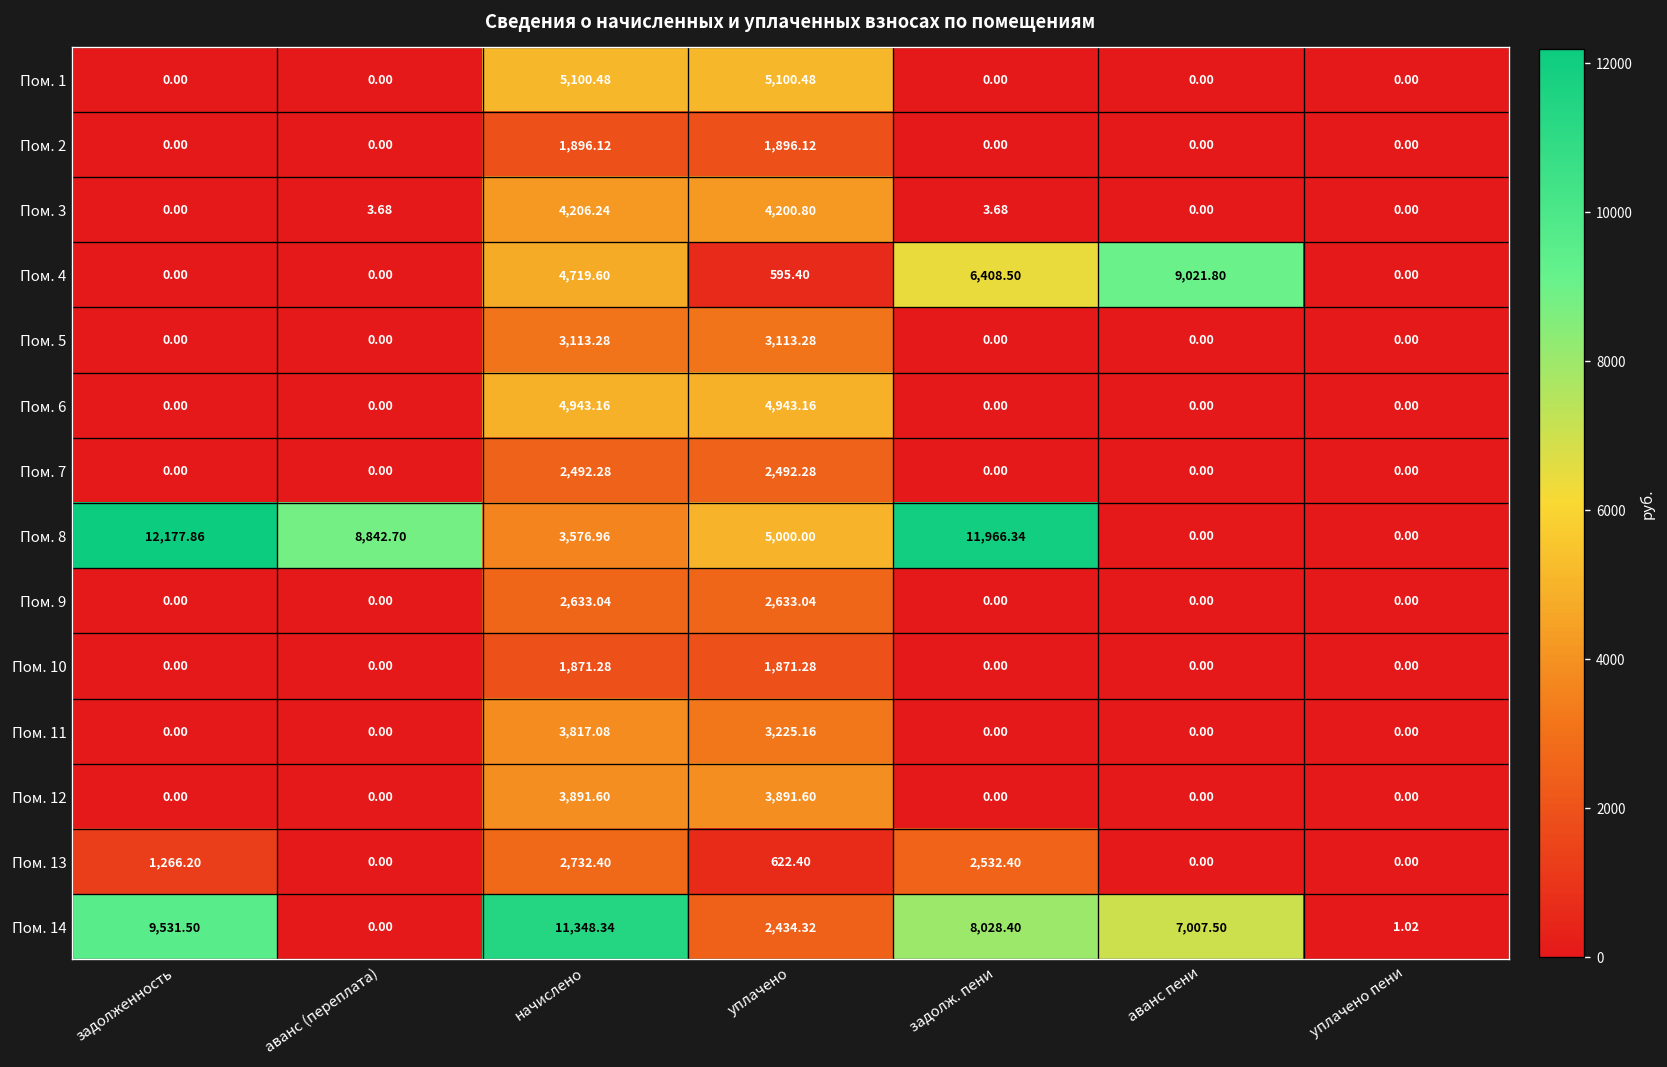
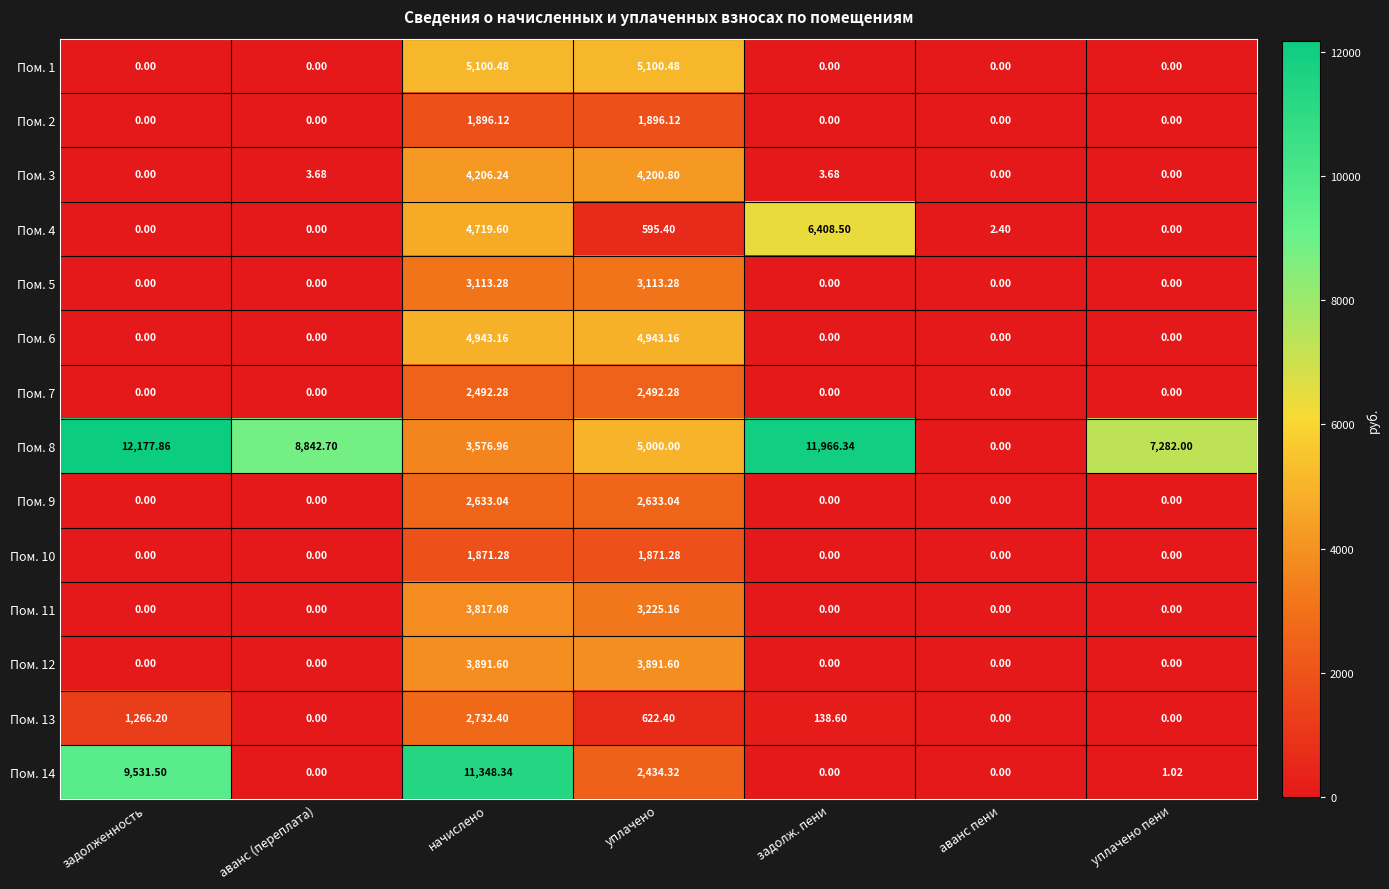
  {
    "Пом. 1": {
      "задолженность": "0.00",
      "аванс (переплата)": "0.00",
      "начислено": "5,100.48",
      "уплачено": "5,100.48",
      "задолж. пени": "0.00",
      "аванс пени": "0.00",
      "уплачено пени": "0.00"
    },
    "Пом. 2": {
      "задолженность": "0.00",
      "аванс (переплата)": "0.00",
      "начислено": "1,896.12",
      "уплачено": "1,896.12",
      "задолж. пени": "0.00",
      "аванс пени": "0.00",
      "уплачено пени": "0.00"
    },
    "Пом. 3": {
      "задолженность": "0.00",
      "аванс (переплата)": "3.68",
      "начислено": "4,206.24",
      "уплачено": "4,200.80",
      "задолж. пени": "3.68",
      "аванс пени": "0.00",
      "уплачено пени": "0.00"
    },
    "Пом. 4": {
      "задолженность": "0.00",
      "аванс (переплата)": "0.00",
      "начислено": "4,719.60",
      "уплачено": "595.40",
      "задолж. пени": "6,408.50",
-     "аванс пени": "9,021.80",
+     "аванс пени": "2.40",
      "уплачено пени": "0.00"
    },
    "Пом. 5": {
      "задолженность": "0.00",
      "аванс (переплата)": "0.00",
      "начислено": "3,113.28",
      "уплачено": "3,113.28",
      "задолж. пени": "0.00",
      "аванс пени": "0.00",
      "уплачено пени": "0.00"
    },
    "Пом. 6": {
      "задолженность": "0.00",
      "аванс (переплата)": "0.00",
      "начислено": "4,943.16",
      "уплачено": "4,943.16",
      "задолж. пени": "0.00",
      "аванс пени": "0.00",
      "уплачено пени": "0.00"
    },
    "Пом. 7": {
      "задолженность": "0.00",
      "аванс (переплата)": "0.00",
      "начислено": "2,492.28",
      "уплачено": "2,492.28",
      "задолж. пени": "0.00",
      "аванс пени": "0.00",
      "уплачено пени": "0.00"
    },
    "Пом. 8": {
      "задолженность": "12,177.86",
      "аванс (переплата)": "8,842.70",
      "начислено": "3,576.96",
      "уплачено": "5,000.00",
      "задолж. пени": "11,966.34",
      "аванс пени": "0.00",
-     "уплачено пени": "0.00"
+     "уплачено пени": "7,282.00"
    },
    "Пом. 9": {
      "задолженность": "0.00",
      "аванс (переплата)": "0.00",
      "начислено": "2,633.04",
      "уплачено": "2,633.04",
      "задолж. пени": "0.00",
      "аванс пени": "0.00",
      "уплачено пени": "0.00"
    },
    "Пом. 10": {
      "задолженность": "0.00",
      "аванс (переплата)": "0.00",
      "начислено": "1,871.28",
      "уплачено": "1,871.28",
      "задолж. пени": "0.00",
      "аванс пени": "0.00",
      "уплачено пени": "0.00"
    },
    "Пом. 11": {
      "задолженность": "0.00",
      "аванс (переплата)": "0.00",
      "начислено": "3,817.08",
      "уплачено": "3,225.16",
      "задолж. пени": "0.00",
      "аванс пени": "0.00",
      "уплачено пени": "0.00"
    },
    "Пом. 12": {
      "задолженность": "0.00",
      "аванс (переплата)": "0.00",
      "начислено": "3,891.60",
      "уплачено": "3,891.60",
      "задолж. пени": "0.00",
      "аванс пени": "0.00",
      "уплачено пени": "0.00"
    },
    "Пом. 13": {
      "задолженность": "1,266.20",
      "аванс (переплата)": "0.00",
      "начислено": "2,732.40",
      "уплачено": "622.40",
-     "задолж. пени": "2,532.40",
+     "задолж. пени": "138.60",
      "аванс пени": "0.00",
      "уплачено пени": "0.00"
    },
    "Пом. 14": {
      "задолженность": "9,531.50",
      "аванс (переплата)": "0.00",
      "начислено": "11,348.34",
      "уплачено": "2,434.32",
-     "задолж. пени": "8,028.40",
-     "аванс пени": "7,007.50",
+     "задолж. пени": "0.00",
+     "аванс пени": "0.00",
      "уплачено пени": "1.02"
    }
  }
